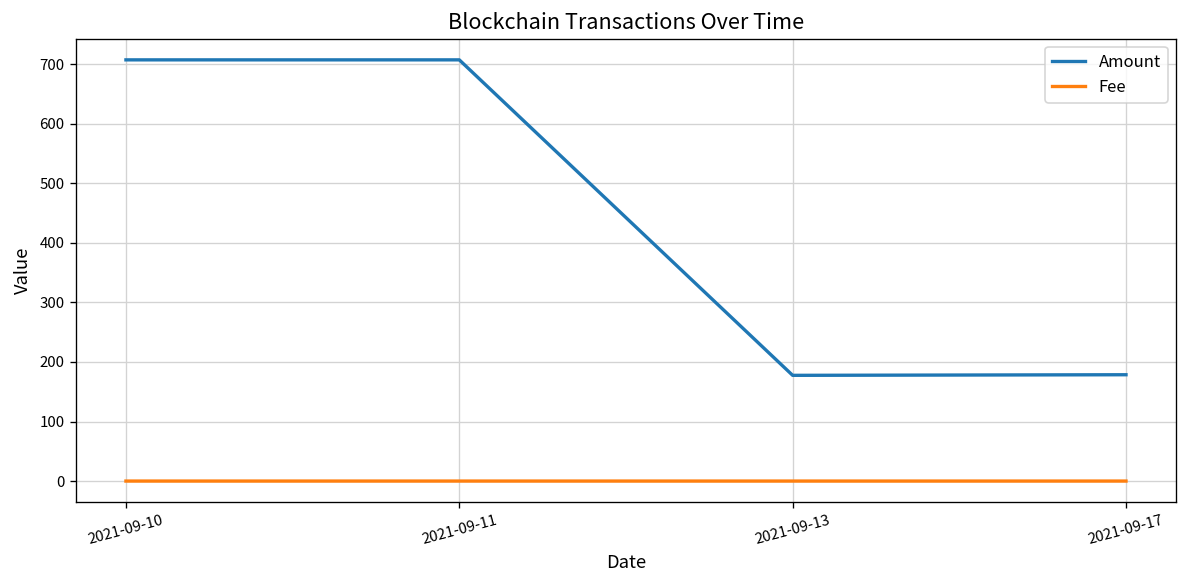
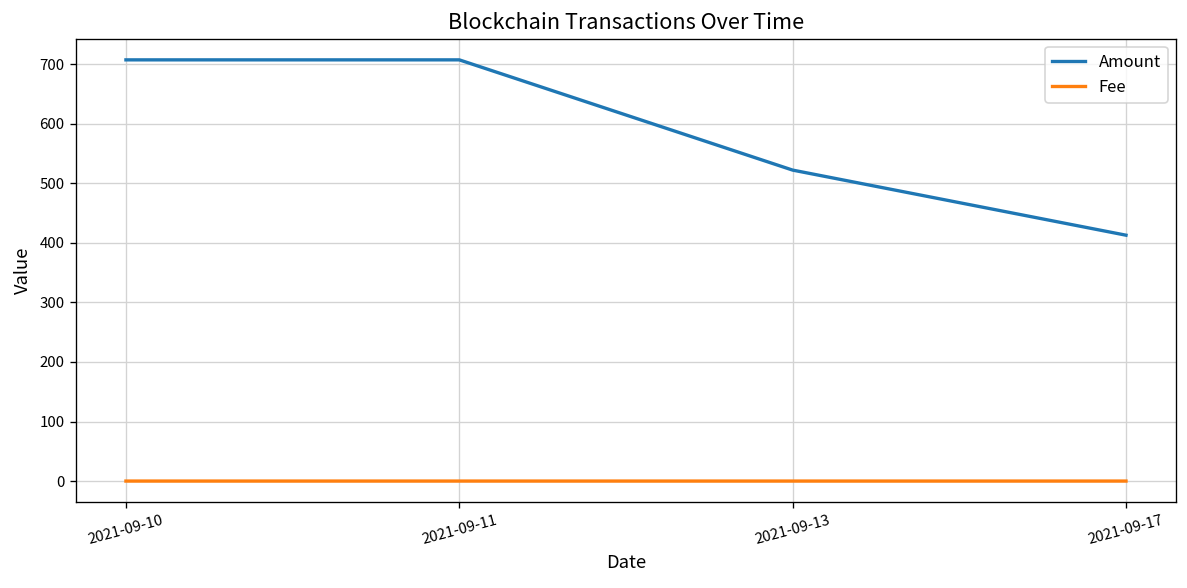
  {
    "Amount": {
      "2021-09-10": 710,
      "2021-09-11": 710,
-     "2021-09-13": 180,
-     "2021-09-17": 180
+     "2021-09-13": 520,
+     "2021-09-17": 410
    },
    "Fee": {
      "2021-09-10": 0,
      "2021-09-11": 0,
      "2021-09-13": 0,
      "2021-09-17": 0
    }
  }
